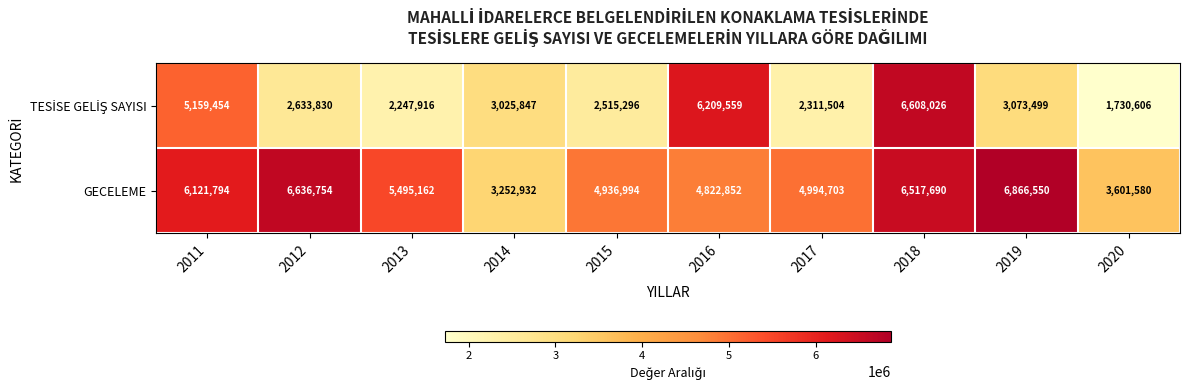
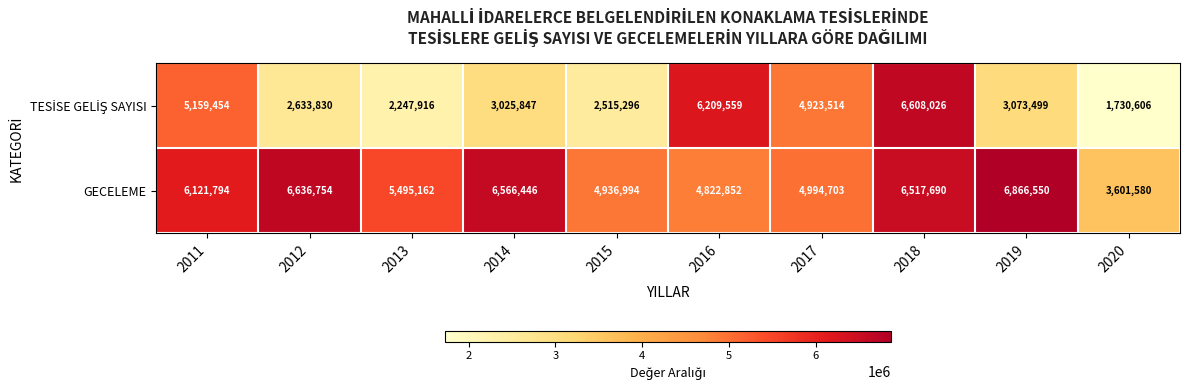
  {
    "TESİSE GELİŞ SAYISI": {
      "2011": "5,159,454",
      "2012": "2,633,830",
      "2013": "2,247,916",
      "2014": "3,025,847",
      "2015": "2,515,296",
      "2016": "6,209,559",
-     "2017": "2,311,504",
+     "2017": "4,923,514",
      "2018": "6,608,026",
      "2019": "3,073,499",
      "2020": "1,730,606"
    },
    "GECELEME": {
      "2011": "6,121,794",
      "2012": "6,636,754",
      "2013": "5,495,162",
-     "2014": "3,252,932",
+     "2014": "6,566,446",
      "2015": "4,936,994",
      "2016": "4,822,852",
      "2017": "4,994,703",
      "2018": "6,517,690",
      "2019": "6,866,550",
      "2020": "3,601,580"
    }
  }
